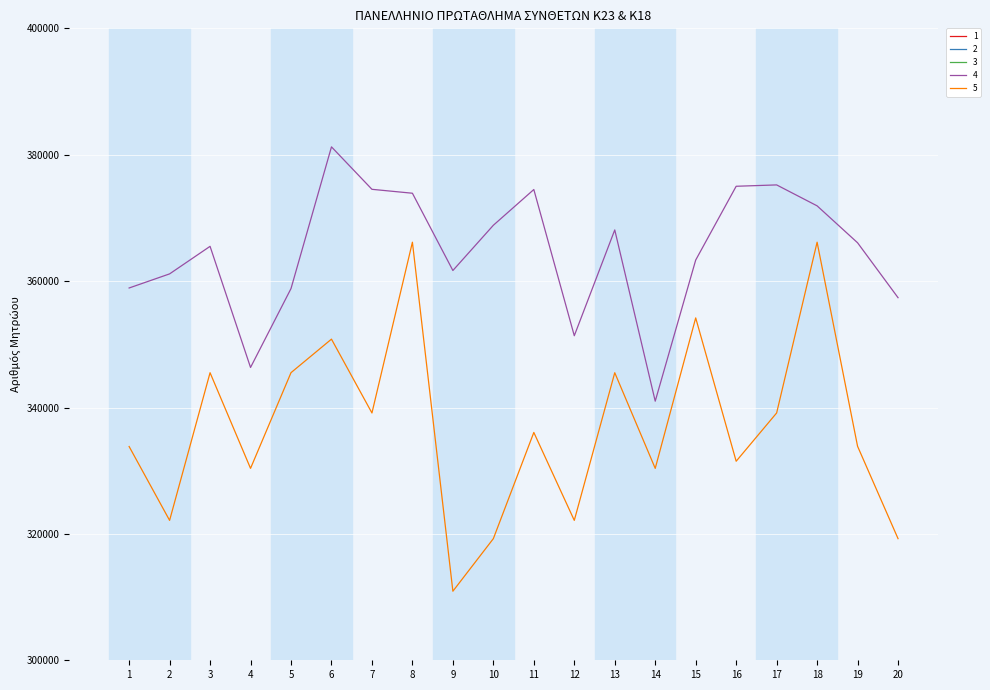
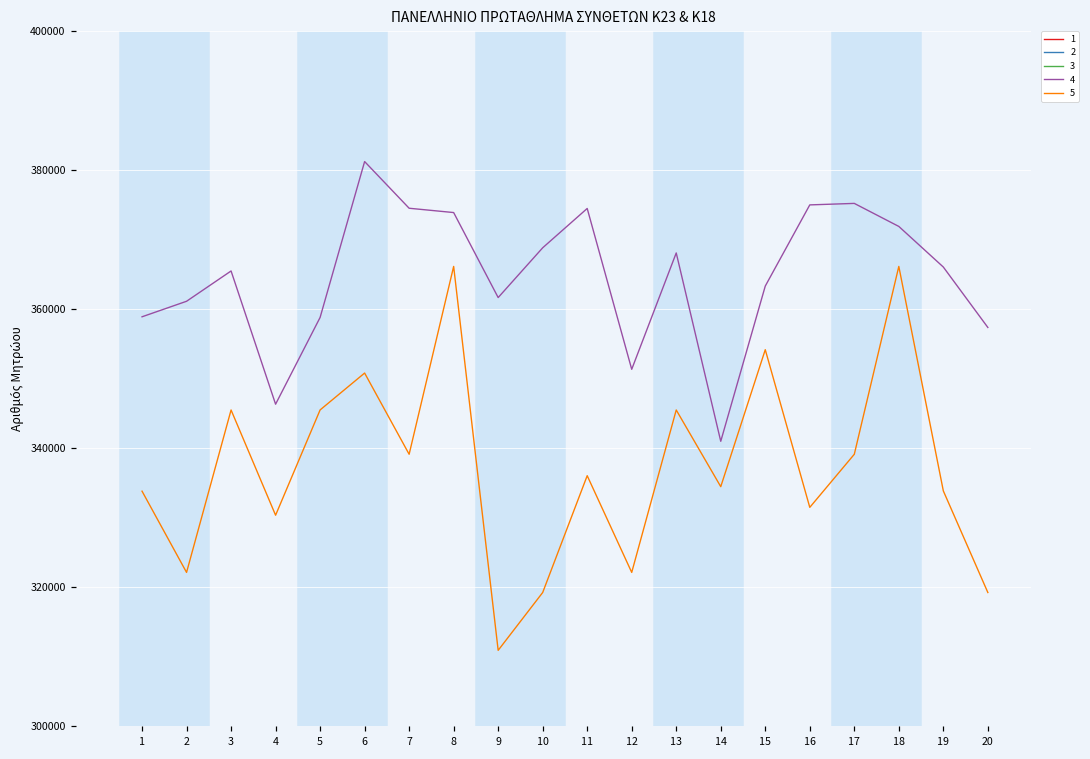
  {
    "4": {
      "1": 359000,
      "2": 361000,
      "3": 366000,
      "4": 346000,
      "5": 359000,
      "6": 381000,
      "7": 375000,
      "8": 374000,
      "9": 362000,
      "10": 369000,
      "11": 374000,
      "12": 351000,
      "13": 368000,
      "14": 341000,
      "15": 363000,
      "16": 375000,
      "17": 375000,
      "18": 372000,
      "19": 366000,
      "20": 357000
    },
    "5": {
      "1": 334000,
      "2": 322000,
      "3": 346000,
      "4": 330000,
      "5": 346000,
      "6": 351000,
      "7": 339000,
      "8": 366000,
      "9": 311000,
      "10": 319000,
      "11": 336000,
      "12": 322000,
      "13": 346000,
-     "14": 330000,
+     "14": 334000,
      "15": 354000,
      "16": 331000,
      "17": 339000,
      "18": 366000,
      "19": 334000,
      "20": 319000
    }
  }
